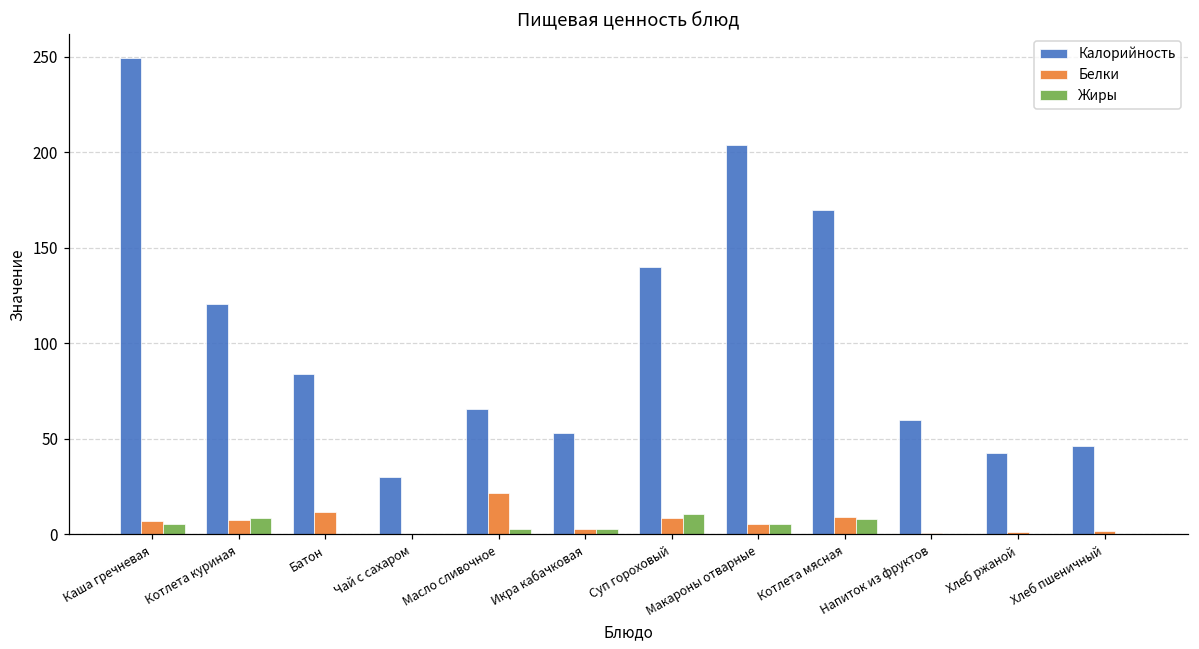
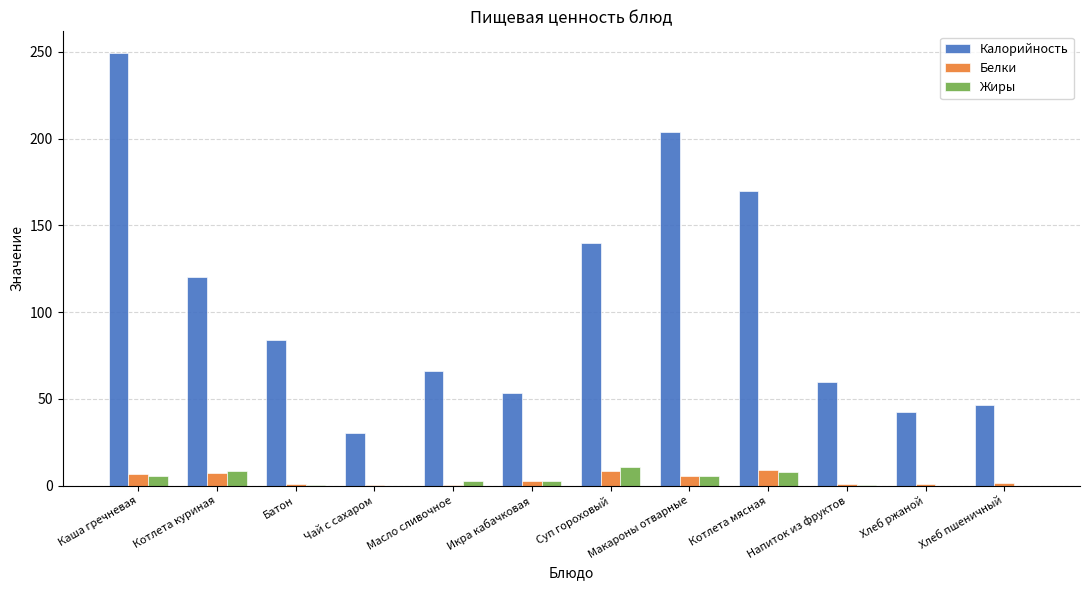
  {
    "Калорийность": {
      "Каша гречневая": 249,
      "Котлета куриная": 121,
      "Батон": 84,
      "Чай с сахаром": 30,
      "Масло сливочное": 66,
      "Икра кабачковая": 53,
      "Суп гороховый": 140,
      "Макароны отварные": 204,
      "Котлета мясная": 170,
      "Напиток из фруктов": 60,
      "Хлеб ржаной": 42,
      "Хлеб пшеничный": 46
    },
    "Белки": {
      "Каша гречневая": 7,
      "Котлета куриная": 8,
-     "Батон": 12,
-     "Масло сливочное": 22,
+     "Батон": 1,
+     "Масло сливочное": 0,
      "Икра кабачковая": 3,
      "Суп гороховый": 8,
      "Макароны отварные": 5,
      "Котлета мясная": 9,
      "Хлеб пшеничный": 2
    },
    "Жиры": {
      "Каша гречневая": 5,
      "Котлета куриная": 9,
      "Чай с сахаром": 0,
      "Масло сливочное": 3,
      "Икра кабачковая": 3,
      "Суп гороховый": 11,
      "Макароны отварные": 6,
      "Котлета мясная": 8,
      "Хлеб ржаной": 0,
      "Хлеб пшеничный": 0
    }
  }
